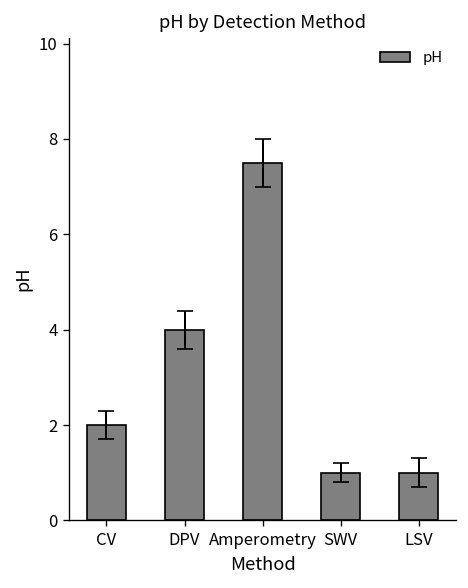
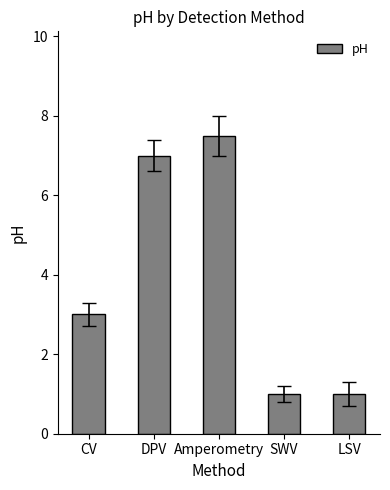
  {
    "pH": {
-     "CV": 2,
-     "DPV": 4,
+     "CV": 3,
+     "DPV": 7,
      "Amperometry": 7.5,
      "SWV": 1,
      "LSV": 1
    }
  }
